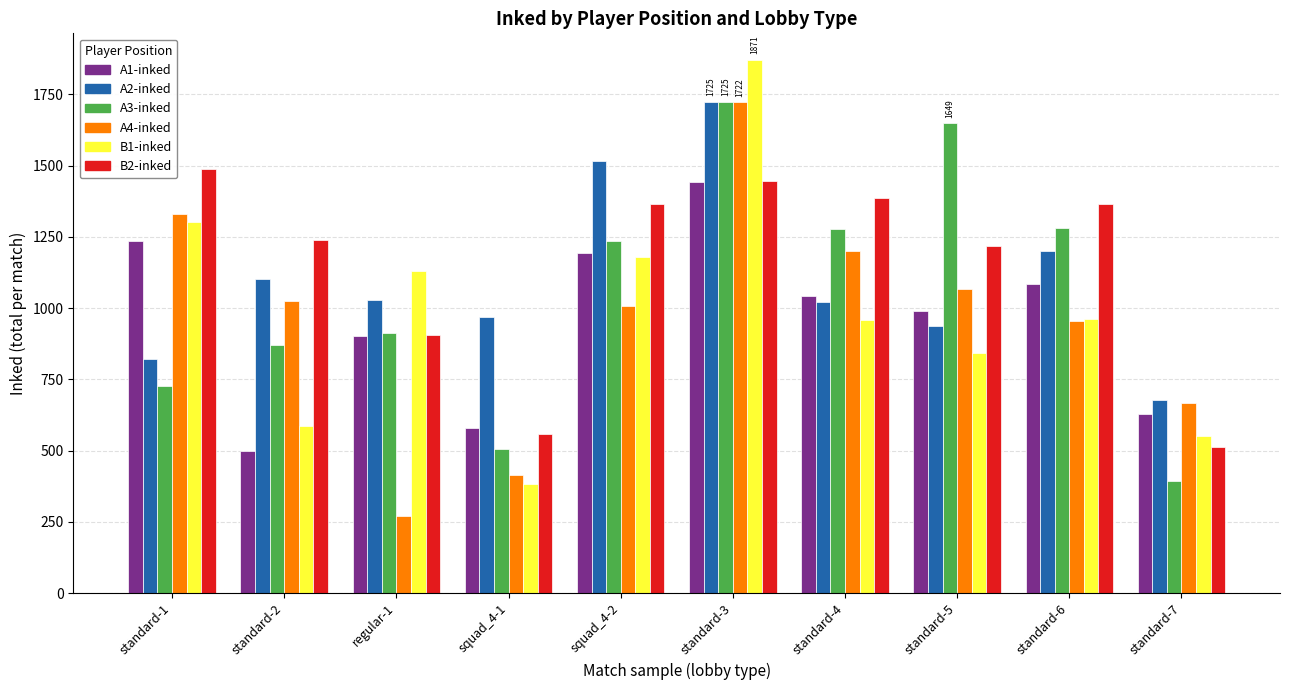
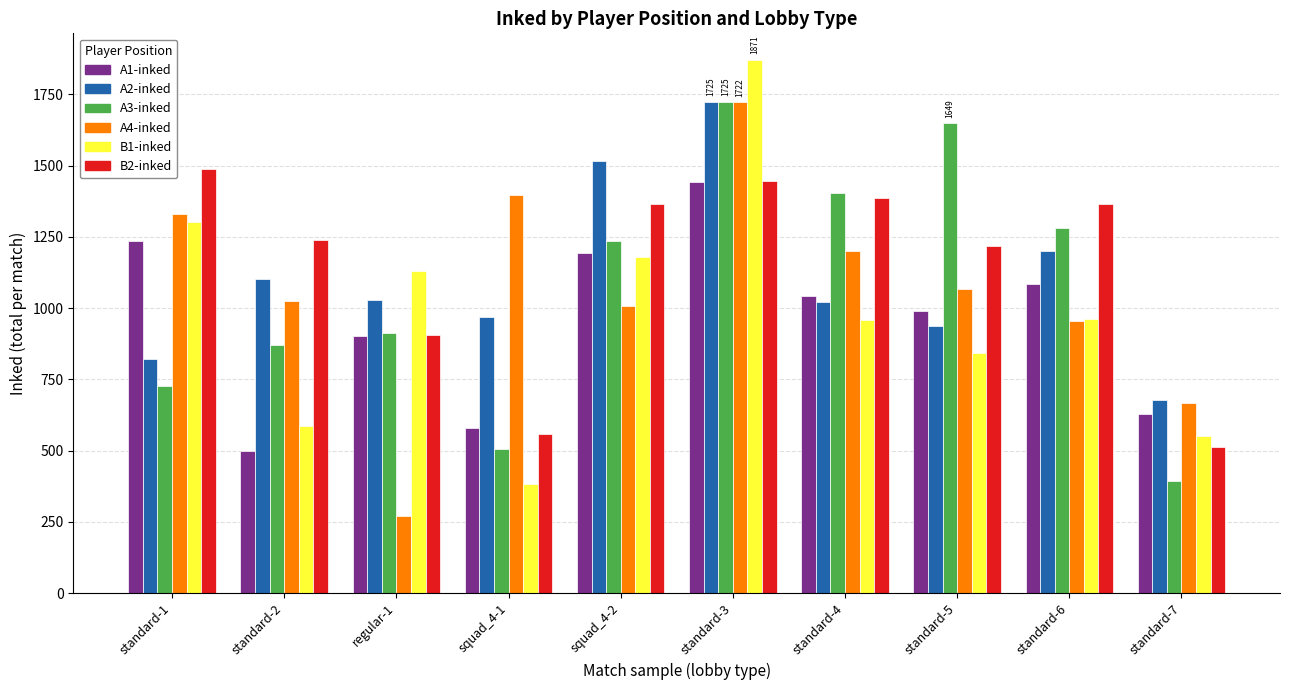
  {
    "A1-inked": {
      "standard-1": 1240,
      "standard-2": 500,
      "regular-1": 900,
      "squad_4-1": 580,
      "squad_4-2": 1190,
      "standard-3": 1440,
      "standard-4": 1040,
      "standard-5": 990,
      "standard-6": 1090,
      "standard-7": 630
    },
    "A2-inked": {
      "standard-3": 1725
    },
    "A3-inked": {
      "standard-1": 730,
      "standard-2": 870,
      "regular-1": 910,
      "squad_4-1": 500,
      "squad_4-2": 1240,
-     "standard-4": 1280,
+     "standard-4": 1400,
      "standard-6": 1280,
      "standard-7": 390
    },
    "A4-inked": {
      "standard-1": 1330,
      "standard-2": 1030,
      "regular-1": 270,
-     "squad_4-1": 410,
+     "squad_4-1": 1400,
      "squad_4-2": 1010,
      "standard-4": 1200,
      "standard-5": 1070,
      "standard-6": 950,
      "standard-7": 670
    },
    "B1-inked": {
      "standard-3": 1871
    },
    "B2-inked": {
      "standard-1": 1490,
      "standard-2": 1240,
      "regular-1": 910,
      "squad_4-1": 560,
      "squad_4-2": 1370,
      "standard-3": 1450,
      "standard-4": 1390,
      "standard-5": 1220,
      "standard-6": 1370,
      "standard-7": 510
    }
  }
